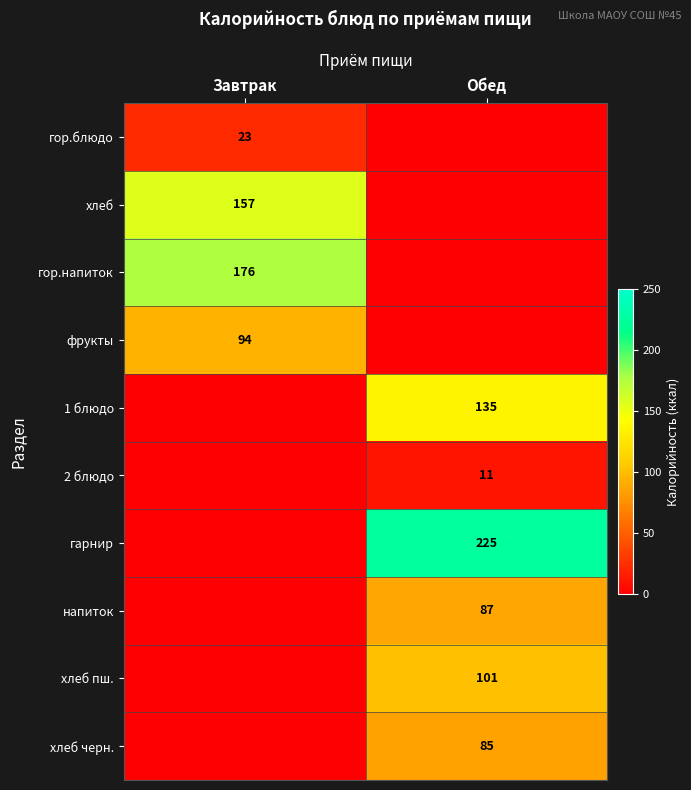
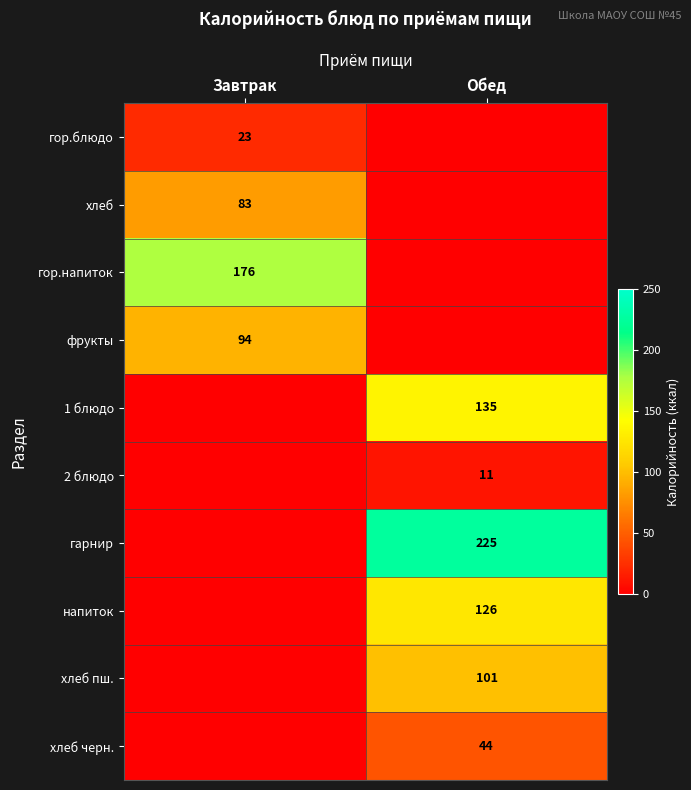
  {
    "гор.блюдо": {
      "Завтрак": 23
    },
    "хлеб": {
-     "Завтрак": 157
+     "Завтрак": 83
    },
    "гор.напиток": {
      "Завтрак": 176
    },
    "фрукты": {
      "Завтрак": 94
    },
    "1 блюдо": {
      "Обед": 135
    },
    "2 блюдо": {
      "Обед": 11
    },
    "гарнир": {
      "Обед": 225
    },
    "напиток": {
-     "Обед": 87
+     "Обед": 126
    },
    "хлеб пш.": {
      "Обед": 101
    },
    "хлеб черн.": {
-     "Обед": 85
+     "Обед": 44
    }
  }
